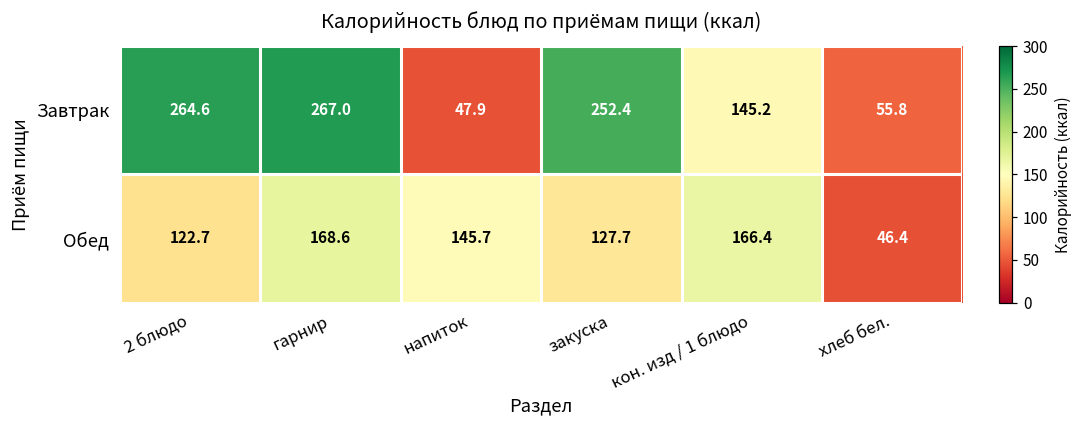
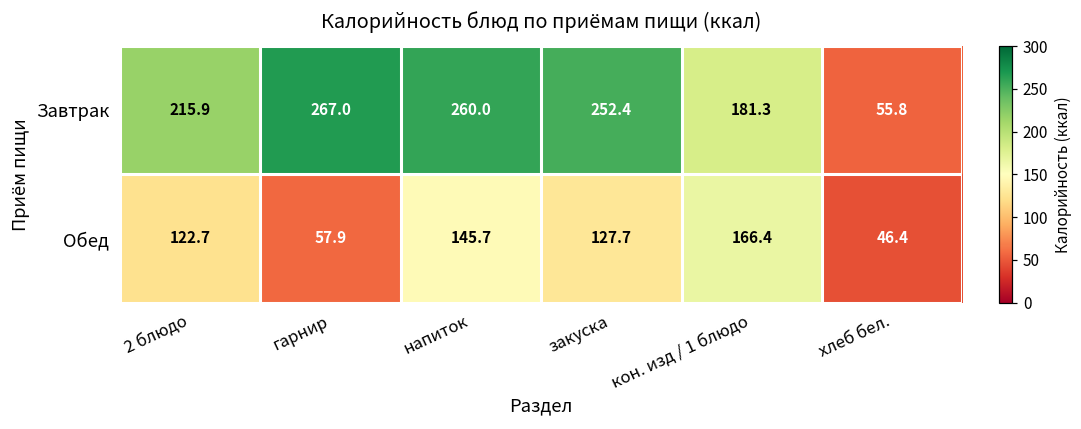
  {
    "Завтрак": {
-     "2 блюдо": 264.6,
+     "2 блюдо": 215.9,
      "гарнир": 267.0,
-     "напиток": 47.9,
+     "напиток": 260.0,
      "закуска": 252.4,
-     "кон. изд / 1 блюдо": 145.2,
+     "кон. изд / 1 блюдо": 181.3,
      "хлеб бел.": 55.8
    },
    "Обед": {
      "2 блюдо": 122.7,
-     "гарнир": 168.6,
+     "гарнир": 57.9,
      "напиток": 145.7,
      "закуска": 127.7,
      "кон. изд / 1 блюдо": 166.4,
      "хлеб бел.": 46.4
    }
  }
